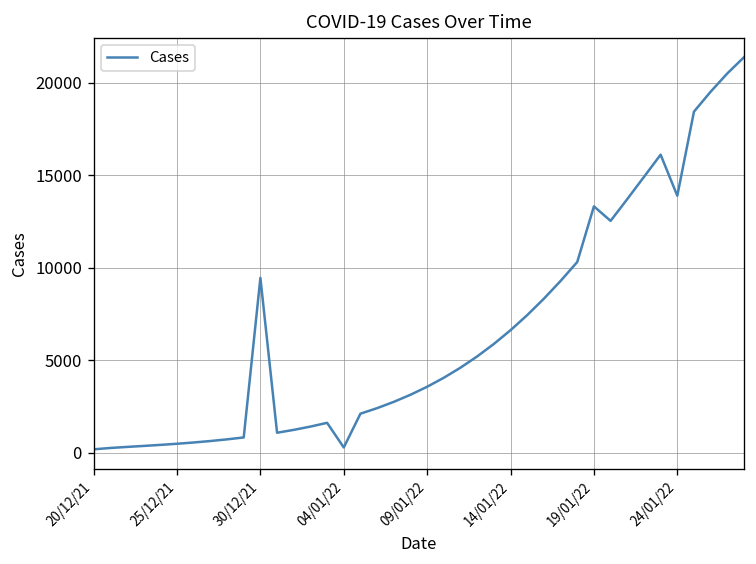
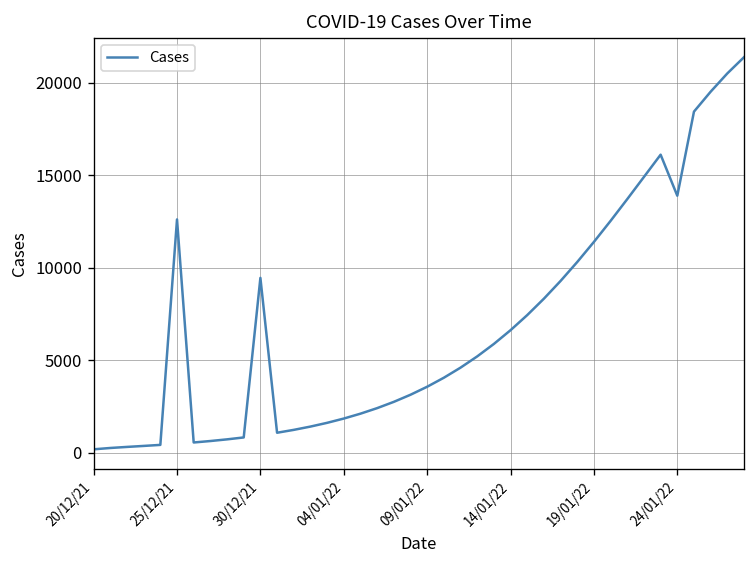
  {
    "20/12/21": 200,
-   "25/12/21": 500,
+   "25/12/21": 12600,
    "30/12/21": 9500,
-   "04/01/22": 300,
+   "04/01/22": 1900,
    "09/01/22": 3600,
    "14/01/22": 6600,
-   "19/01/22": 13300,
+   "19/01/22": 11400,
    "24/01/22": 13900
  }
